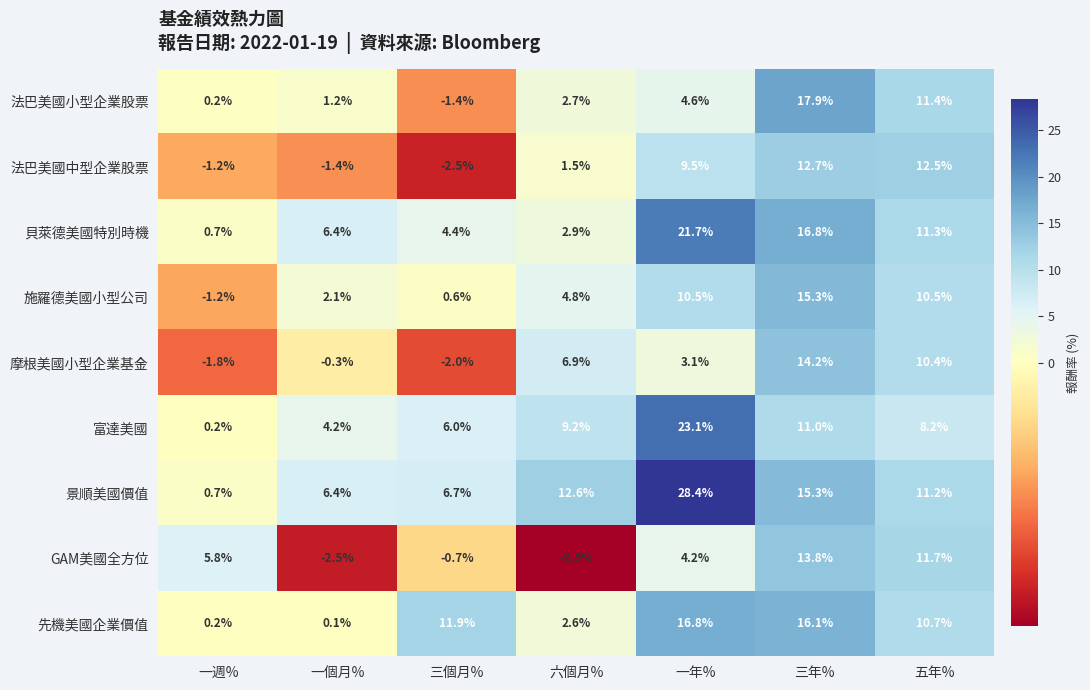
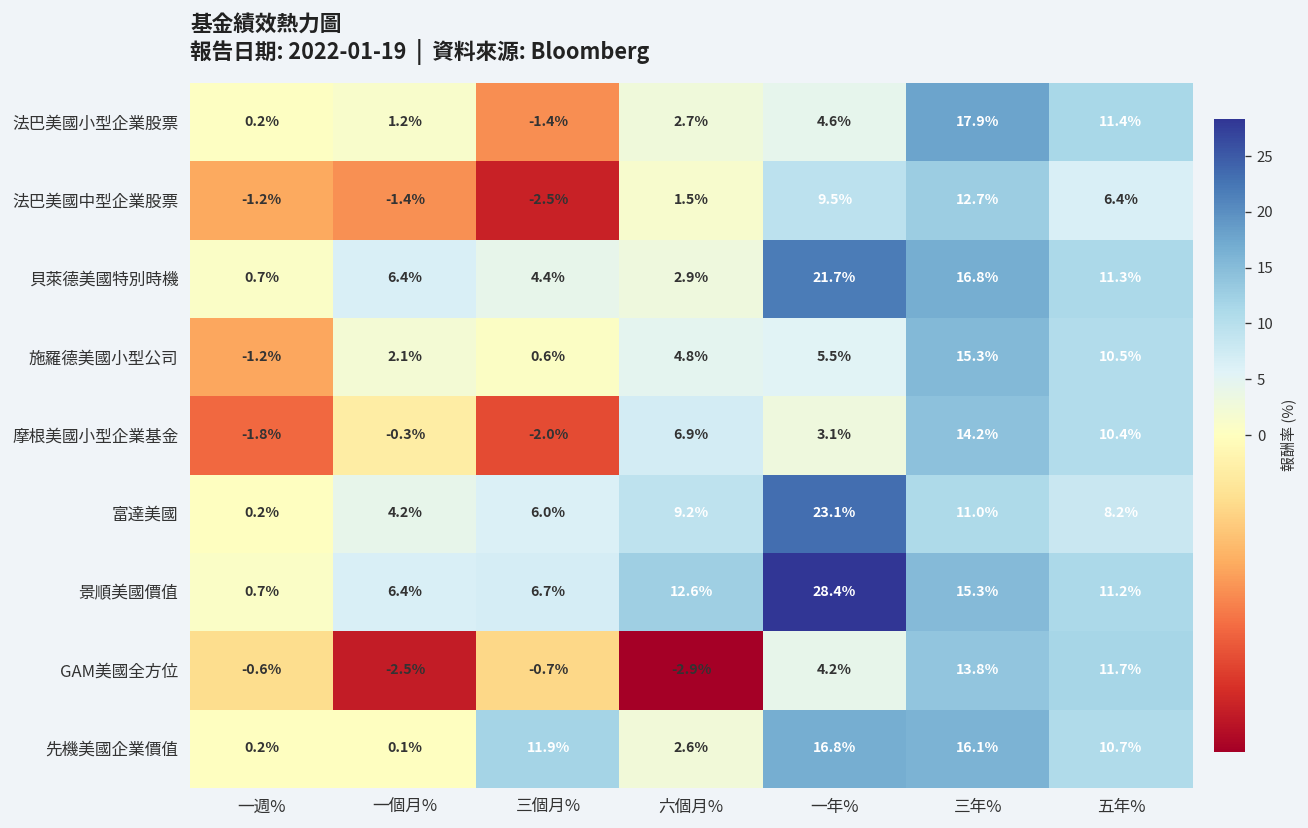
  {
    "法巴美國小型企業股票": {
      "一週%": "0.2%",
      "一個月%": "1.2%",
      "三個月%": "-1.4%",
      "六個月%": "2.7%",
      "一年%": "4.6%",
      "三年%": "17.9%",
      "五年%": "11.4%"
    },
    "法巴美國中型企業股票": {
      "一週%": "-1.2%",
      "一個月%": "-1.4%",
      "三個月%": "-2.5%",
      "六個月%": "1.5%",
      "一年%": "9.5%",
      "三年%": "12.7%",
-     "五年%": "12.5%"
+     "五年%": "6.4%"
    },
    "貝萊德美國特別時機": {
      "一週%": "0.7%",
      "一個月%": "6.4%",
      "三個月%": "4.4%",
      "六個月%": "2.9%",
      "一年%": "21.7%",
      "三年%": "16.8%",
      "五年%": "11.3%"
    },
    "施羅德美國小型公司": {
      "一週%": "-1.2%",
      "一個月%": "2.1%",
      "三個月%": "0.6%",
      "六個月%": "4.8%",
-     "一年%": "10.5%",
+     "一年%": "5.5%",
      "三年%": "15.3%",
      "五年%": "10.5%"
    },
    "摩根美國小型企業基金": {
      "一週%": "-1.8%",
      "一個月%": "-0.3%",
      "三個月%": "-2.0%",
      "六個月%": "6.9%",
      "一年%": "3.1%",
      "三年%": "14.2%",
      "五年%": "10.4%"
    },
    "富達美國": {
      "一週%": "0.2%",
      "一個月%": "4.2%",
      "三個月%": "6.0%",
      "六個月%": "9.2%",
      "一年%": "23.1%",
      "三年%": "11.0%",
      "五年%": "8.2%"
    },
    "景順美國價值": {
      "一週%": "0.7%",
      "一個月%": "6.4%",
      "三個月%": "6.7%",
      "六個月%": "12.6%",
      "一年%": "28.4%",
      "三年%": "15.3%",
      "五年%": "11.2%"
    },
    "GAM美國全方位": {
-     "一週%": "5.8%",
+     "一週%": "-0.6%",
      "一個月%": "-2.5%",
      "三個月%": "-0.7%",
      "六個月%": "-2.9%",
      "一年%": "4.2%",
      "三年%": "13.8%",
      "五年%": "11.7%"
    },
    "先機美國企業價值": {
      "一週%": "0.2%",
      "一個月%": "0.1%",
      "三個月%": "11.9%",
      "六個月%": "2.6%",
      "一年%": "16.8%",
      "三年%": "16.1%",
      "五年%": "10.7%"
    }
  }
